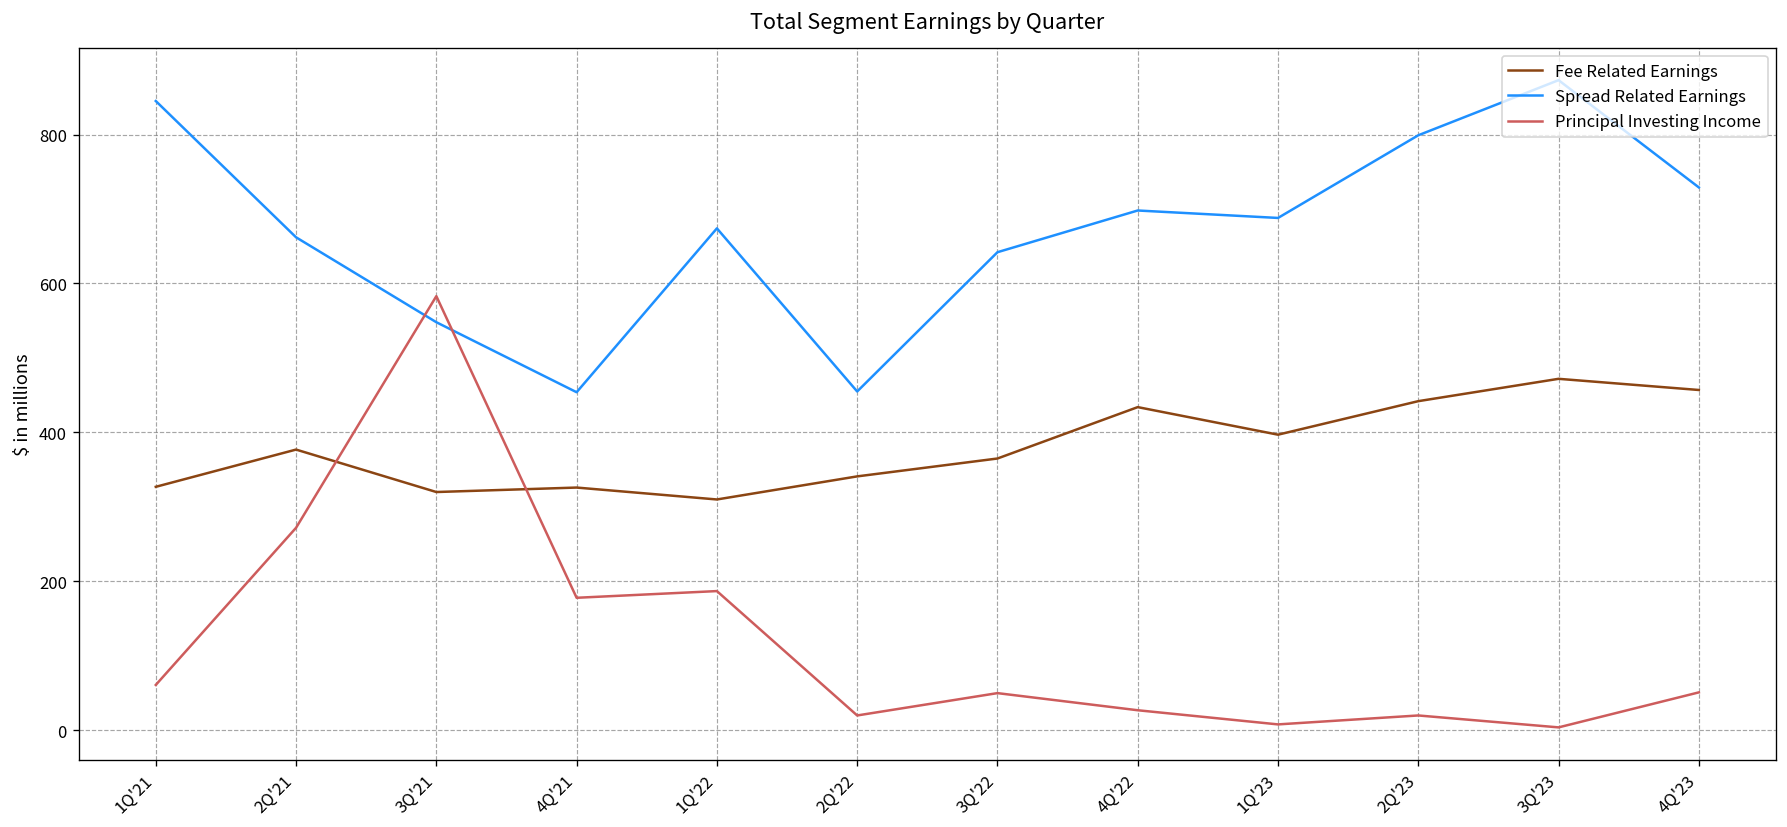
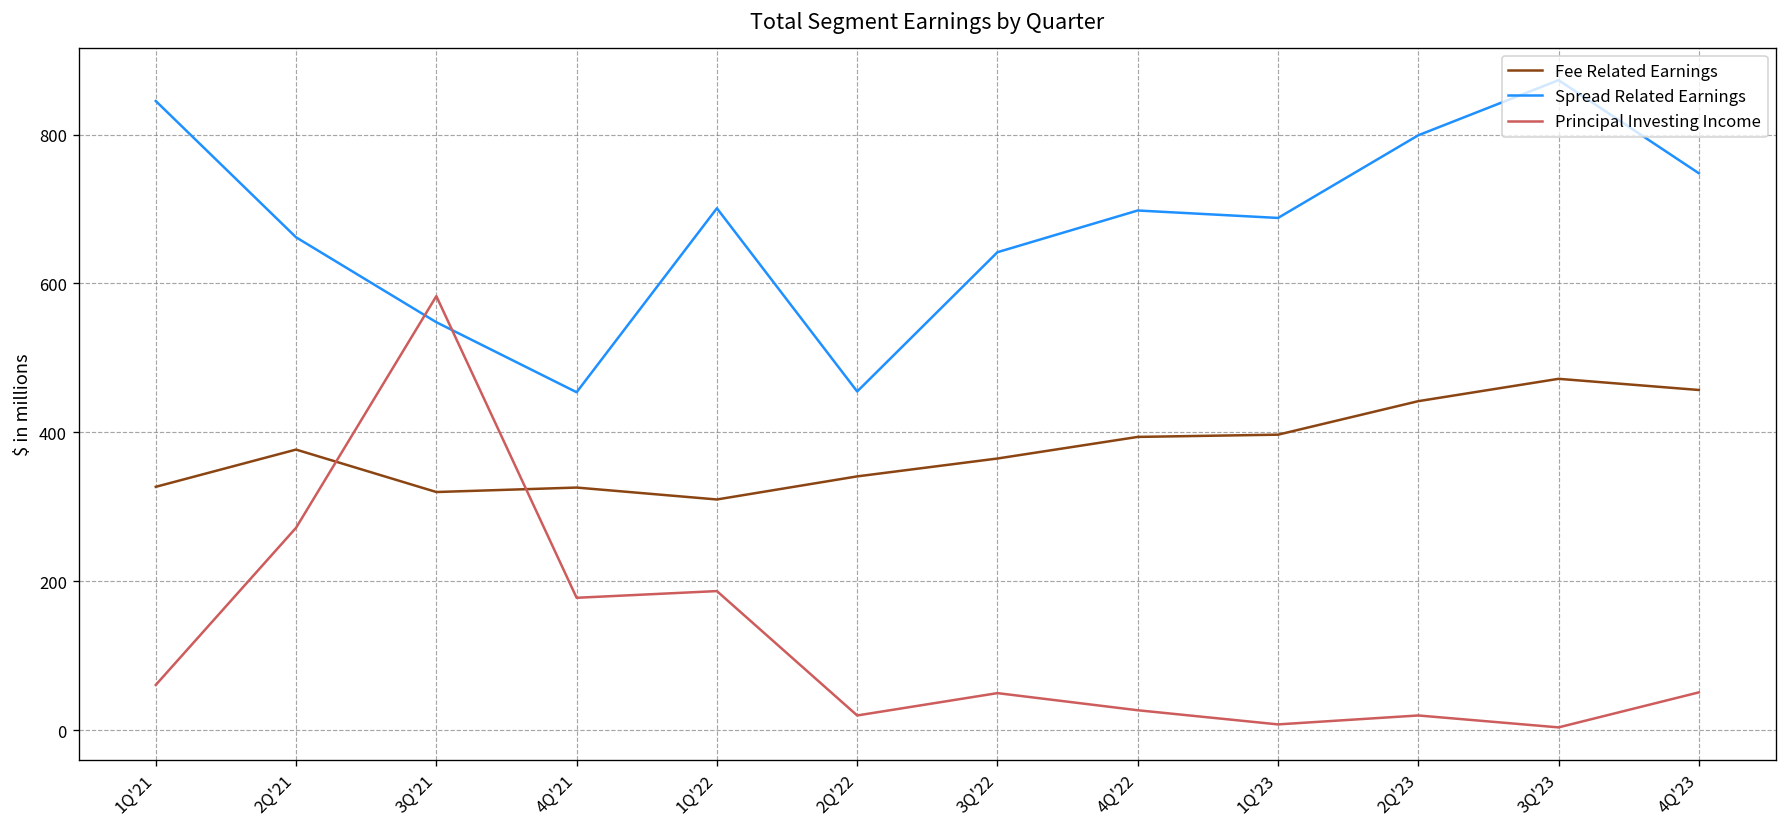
  {
    "Fee Related Earnings": {
      "1Q'21": 330,
      "2Q'21": 380,
      "3Q'21": 320,
      "4Q'21": 330,
      "1Q'22": 310,
      "2Q'22": 340,
      "3Q'22": 370,
-     "4Q'22": 430,
+     "4Q'22": 390,
      "1Q'23": 400,
      "2Q'23": 440,
      "3Q'23": 470,
      "4Q'23": 460
    },
    "Spread Related Earnings": {
      "1Q'21": 850,
      "2Q'21": 660,
      "3Q'21": 550,
      "4Q'21": 450,
-     "1Q'22": 670,
+     "1Q'22": 700,
      "2Q'22": 460,
      "3Q'22": 640,
      "4Q'22": 700,
      "1Q'23": 690,
      "2Q'23": 800,
-     "4Q'23": 730
+     "4Q'23": 750
    },
    "Principal Investing Income": {
      "1Q'21": 60,
      "2Q'21": 270,
      "3Q'21": 580,
      "4Q'21": 180,
      "1Q'22": 190,
      "2Q'22": 20,
      "3Q'22": 50,
      "4Q'22": 30,
      "1Q'23": 10,
      "2Q'23": 20,
      "3Q'23": 0,
      "4Q'23": 50
    }
  }
